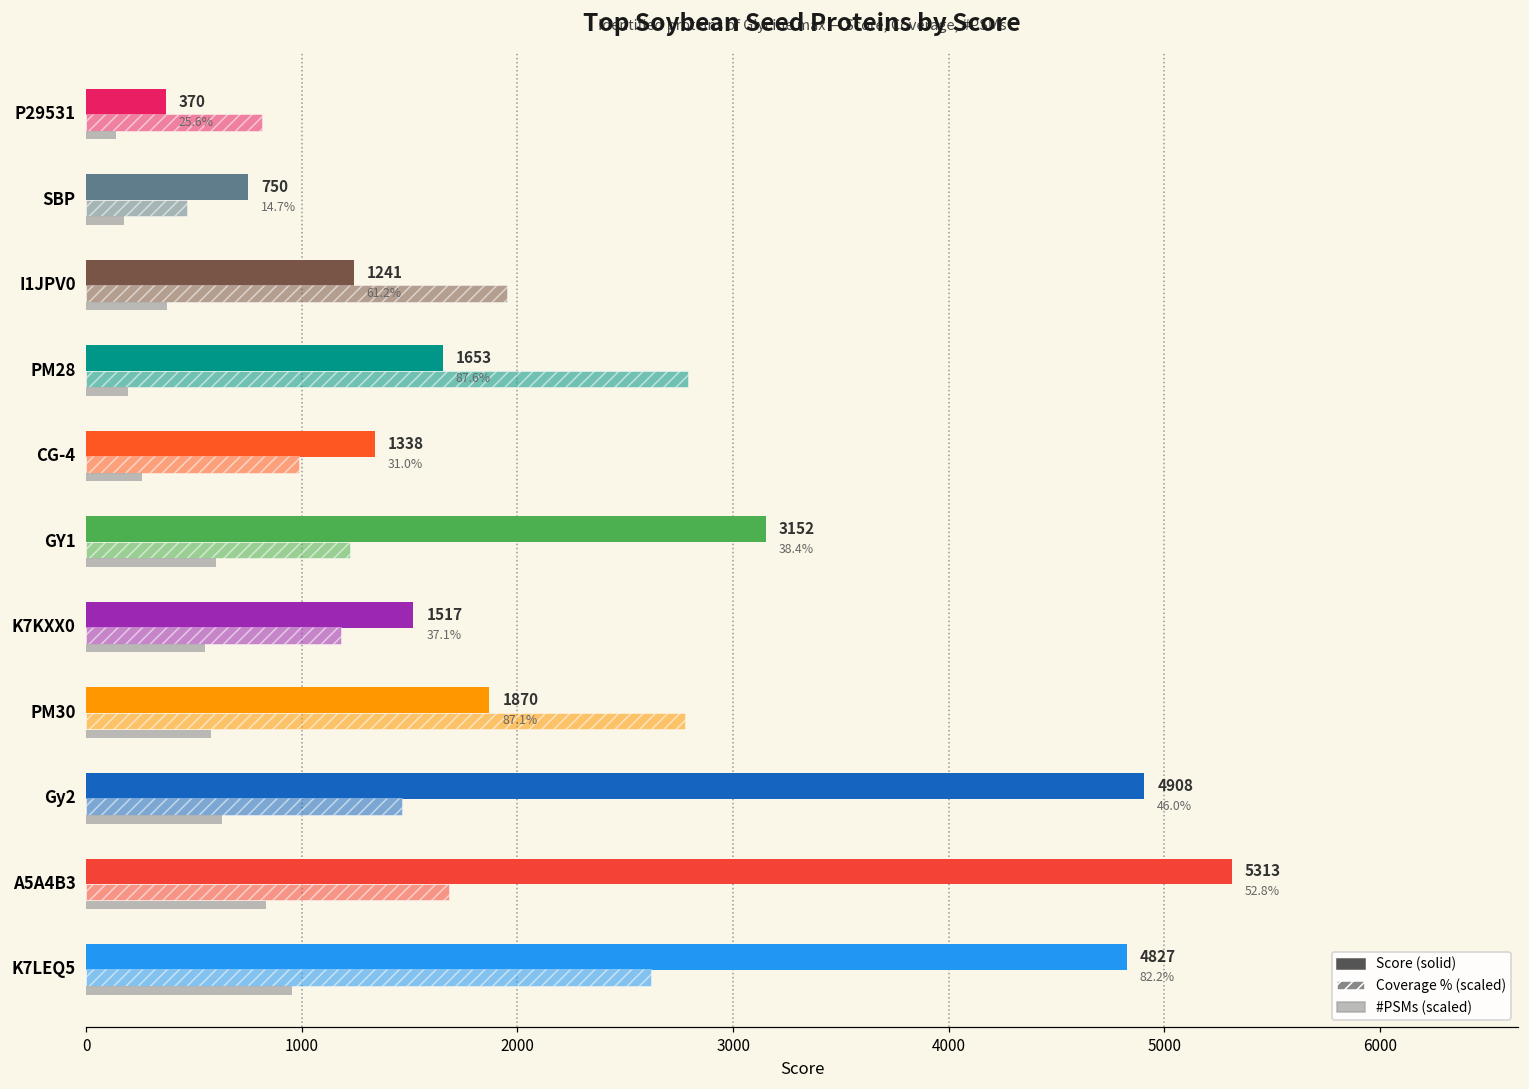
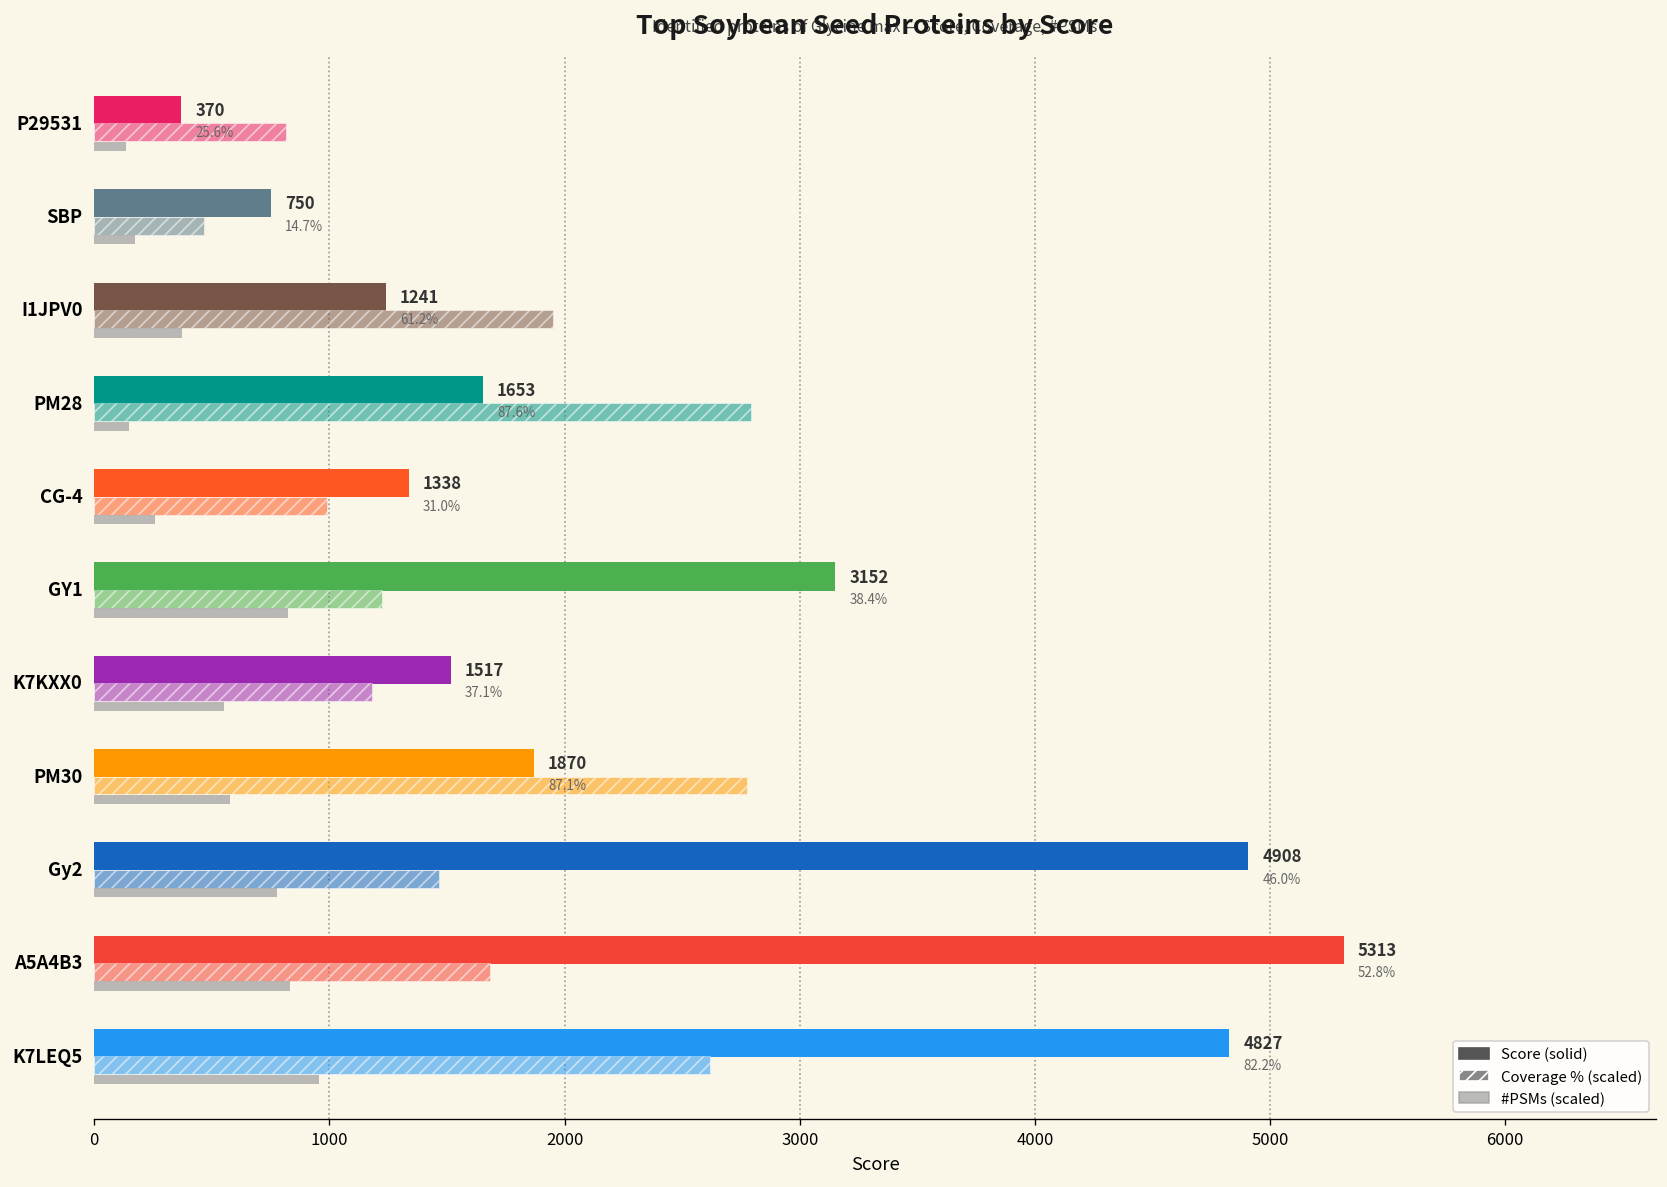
  {
    "#PSMs (scaled)": {
      "P29531": 140,
      "SBP": 170,
      "I1JPV0": 370,
-     "PM28": 190,
+     "PM28": 150,
      "CG-4": 260,
-     "GY1": 600,
+     "GY1": 820,
      "K7KXX0": 550,
      "PM30": 580,
-     "Gy2": 630,
+     "Gy2": 780,
      "A5A4B3": 830,
      "K7LEQ5": 960
    }
  }
